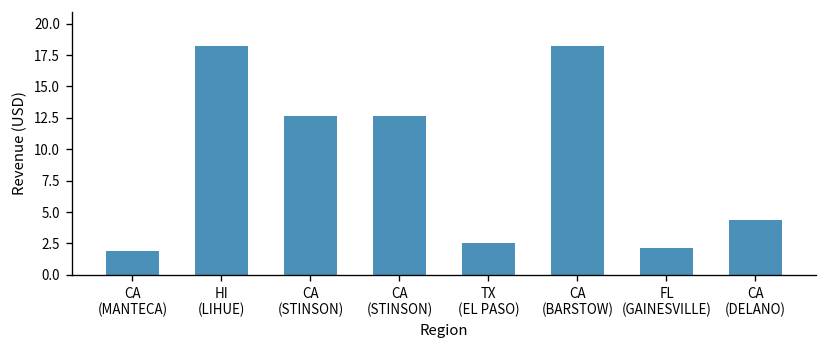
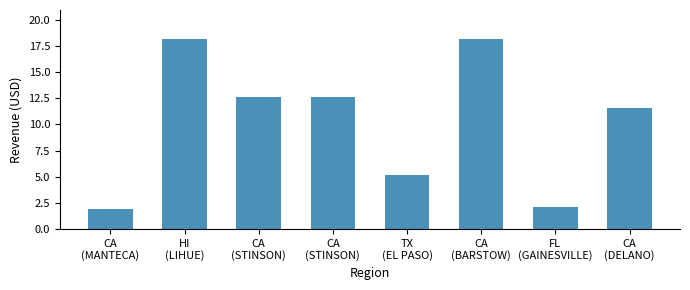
  {
    "CA (MANTECA)": 1.9,
    "HI (LIHUE)": 18.2,
-   "TX (EL PASO)": 2.6,
+   "TX (EL PASO)": 5.1,
    "CA (BARSTOW)": 18.2,
    "FL (GAINESVILLE)": 2.1,
-   "CA (DELANO)": 4.4
+   "CA (DELANO)": 11.6
  }
